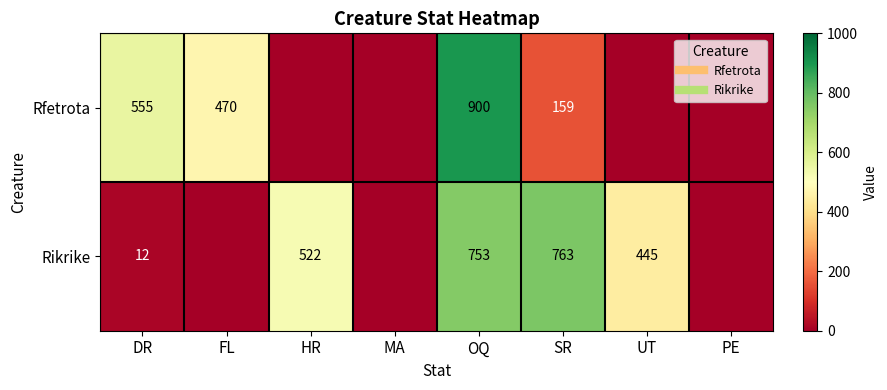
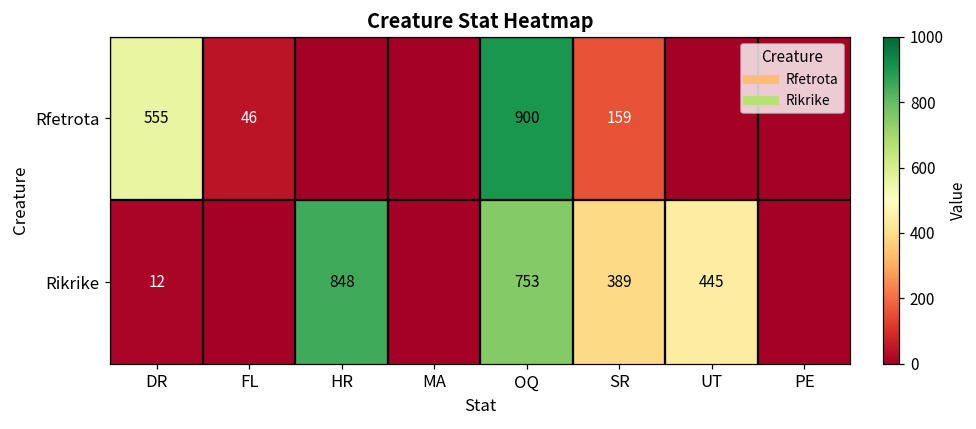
  {
    "Rfetrota": {
      "DR": 555,
-     "FL": 470,
+     "FL": 46,
      "OQ": 900,
      "SR": 159
    },
    "Rikrike": {
      "DR": 12,
-     "HR": 522,
+     "HR": 848,
      "OQ": 753,
-     "SR": 763,
+     "SR": 389,
      "UT": 445
    }
  }
